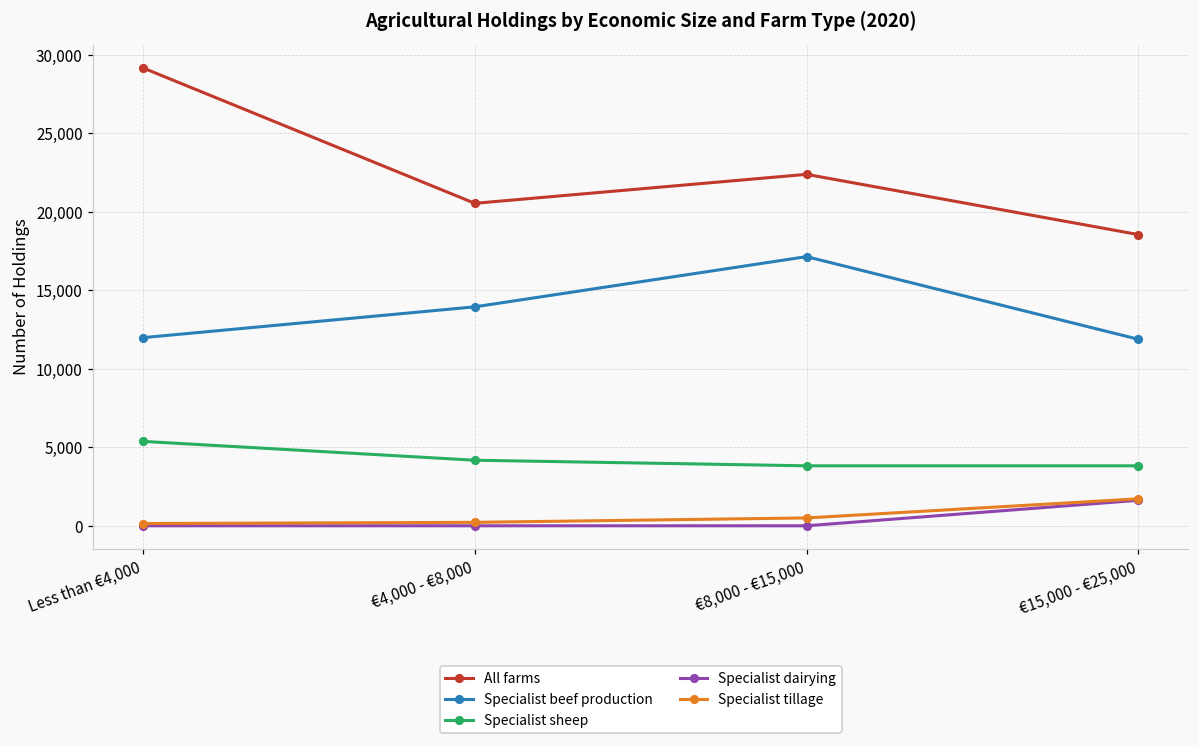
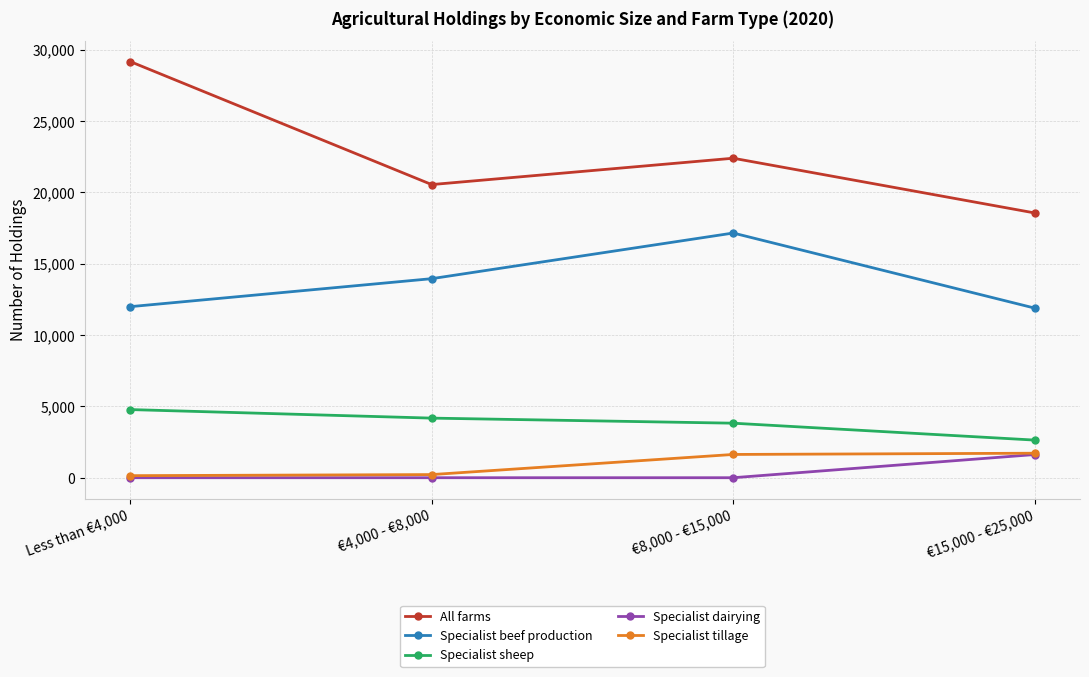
  {
    "All farms": {
      "Less than €4,000": "29,200",
      "€4,000 - €8,000": "20,500",
      "€8,000 - €15,000": "22,400",
      "€15,000 - €25,000": "18,600"
    },
    "Specialist beef production": {
      "Less than €4,000": "12,000",
      "€4,000 - €8,000": "13,900",
      "€8,000 - €15,000": "17,100",
      "€15,000 - €25,000": "11,900"
    },
    "Specialist sheep": {
-     "Less than €4,000": "5,400",
+     "Less than €4,000": "4,800",
      "€4,000 - €8,000": "4,200",
      "€8,000 - €15,000": "3,800",
-     "€15,000 - €25,000": "3,800"
+     "€15,000 - €25,000": "2,600"
    },
    "Specialist dairying": {
      "€4,000 - €8,000": "0",
      "€8,000 - €15,000": "0"
    },
    "Specialist tillage": {
      "€4,000 - €8,000": "200",
-     "€8,000 - €15,000": "500"
+     "€8,000 - €15,000": "1,600"
    }
  }
